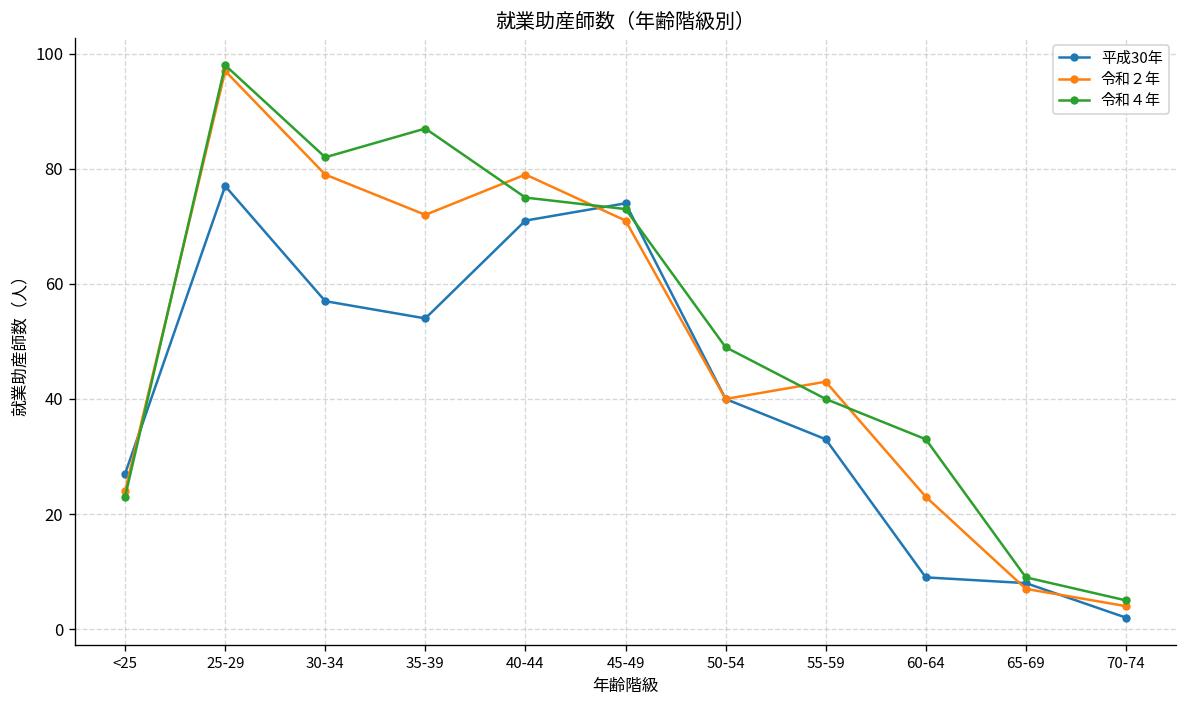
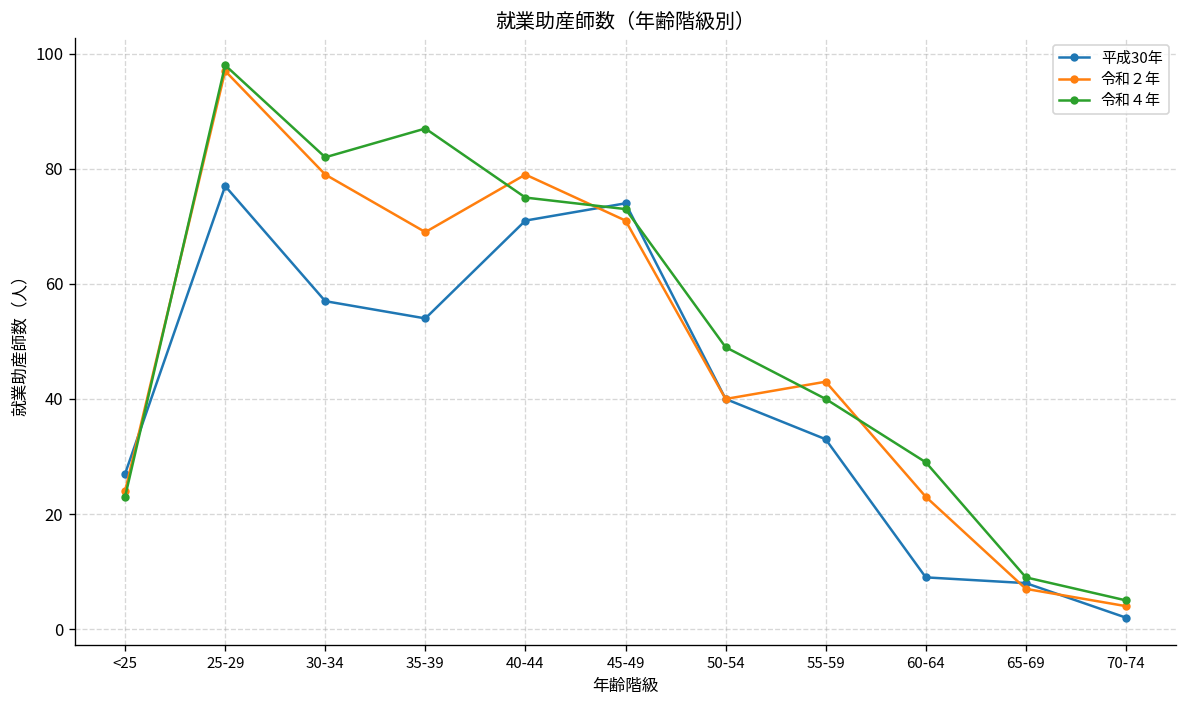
  {
    "平成30年": {
      "<25": 27,
      "25-29": 77,
      "30-34": 57,
      "35-39": 54,
      "40-44": 71,
      "45-49": 74,
      "55-59": 33,
      "60-64": 9,
      "65-69": 8,
      "70-74": 2
    },
    "令和２年": {
      "<25": 24,
      "25-29": 97,
      "30-34": 79,
-     "35-39": 72,
+     "35-39": 69,
      "40-44": 79,
      "45-49": 71,
      "55-59": 43,
      "60-64": 23,
      "65-69": 7,
      "70-74": 4
    },
    "令和４年": {
      "<25": 23,
      "25-29": 98,
      "30-34": 82,
      "35-39": 87,
      "40-44": 75,
      "45-49": 73,
      "50-54": 49,
      "55-59": 40,
-     "60-64": 33,
+     "60-64": 29,
      "65-69": 9,
      "70-74": 5
    }
  }
